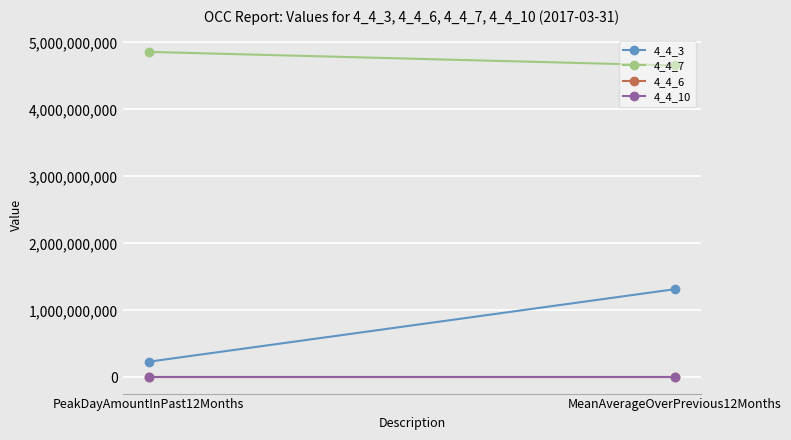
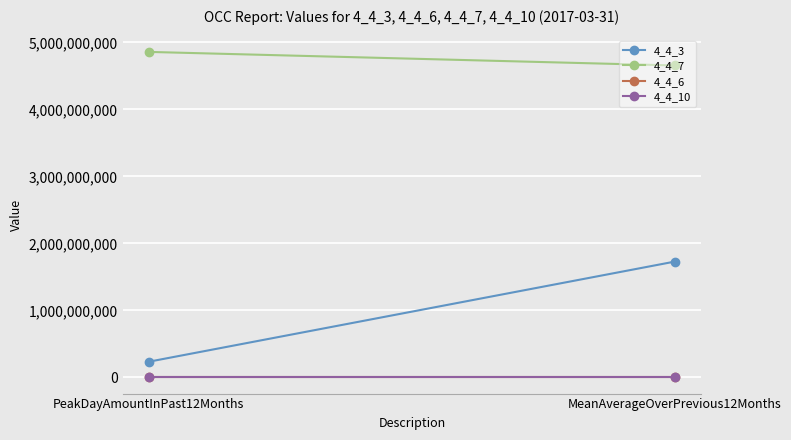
  {
    "4_4_3": {
      "PeakDayAmountInPast12Months": "200,000,000",
-     "MeanAverageOverPrevious12Months": "1,300,000,000"
+     "MeanAverageOverPrevious12Months": "1,700,000,000"
    },
    "4_4_7": {
      "PeakDayAmountInPast12Months": "4,900,000,000"
    },
    "4_4_10": {
      "PeakDayAmountInPast12Months": "0",
      "MeanAverageOverPrevious12Months": "0"
    }
  }
